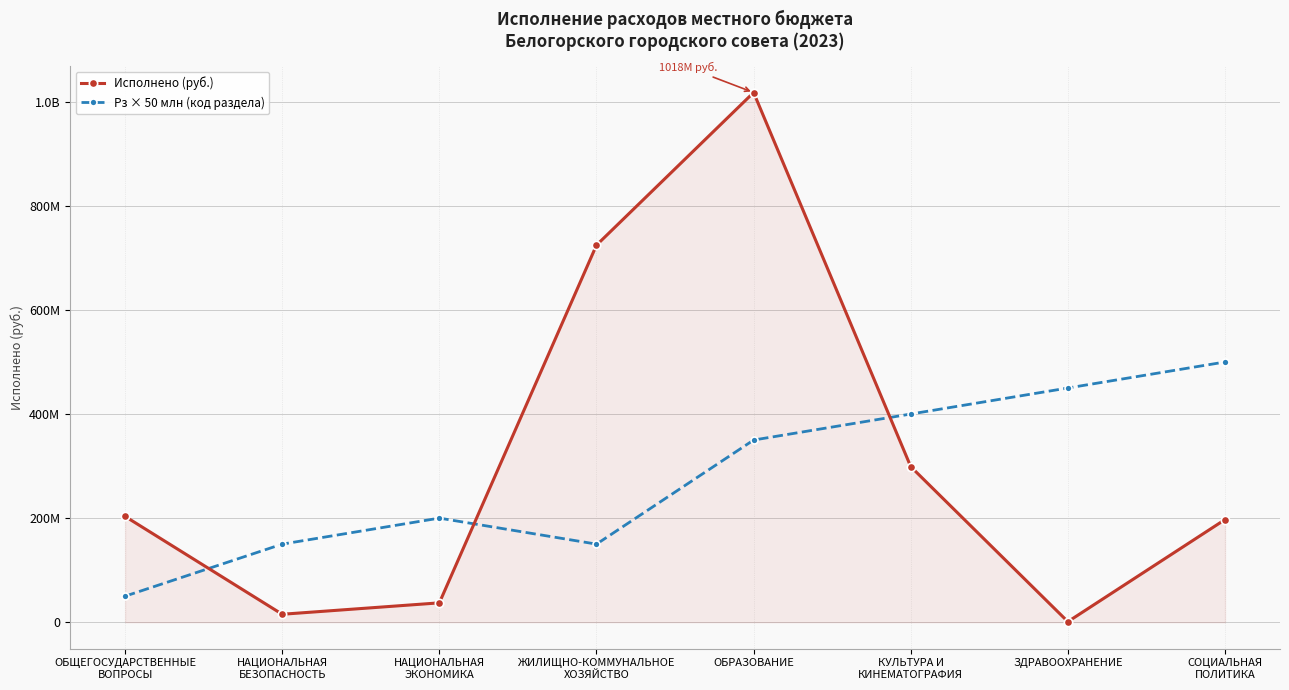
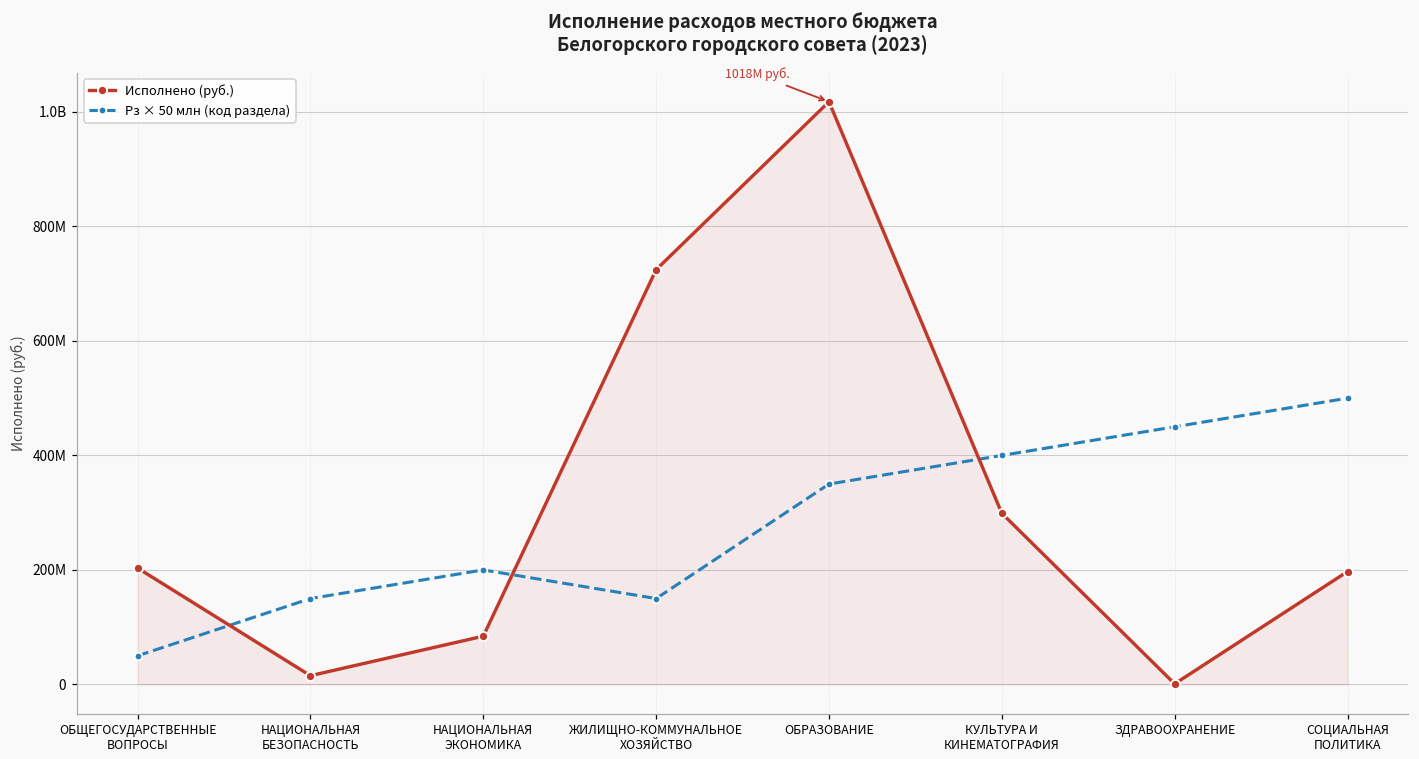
  {
    "Исполнено (руб.)": {
      "ОБЩЕГОСУДАРСТВЕННЫЕ ВОПРОСЫ": 200000000,
      "НАЦИОНАЛЬНАЯ БЕЗОПАСНОСТЬ": 20000000,
-     "НАЦИОНАЛЬНАЯ ЭКОНОМИКА": 40000000,
+     "НАЦИОНАЛЬНАЯ ЭКОНОМИКА": 80000000,
      "ЖИЛИЩНО-КОММУНАЛЬНОЕ ХОЗЯЙСТВО": 720000000,
      "КУЛЬТУРА И КИНЕМАТОГРАФИЯ": 300000000,
      "ЗДРАВООХРАНЕНИЕ": 0,
      "СОЦИАЛЬНАЯ ПОЛИТИКА": 200000000
    },
    "Рз × 50 млн (код раздела)": {
      "ОБЩЕГОСУДАРСТВЕННЫЕ ВОПРОСЫ": 50000000,
      "НАЦИОНАЛЬНАЯ БЕЗОПАСНОСТЬ": 150000000,
      "НАЦИОНАЛЬНАЯ ЭКОНОМИКА": 200000000,
      "ЖИЛИЩНО-КОММУНАЛЬНОЕ ХОЗЯЙСТВО": 150000000,
      "ОБРАЗОВАНИЕ": 350000000,
      "КУЛЬТУРА И КИНЕМАТОГРАФИЯ": 400000000,
      "ЗДРАВООХРАНЕНИЕ": 450000000,
      "СОЦИАЛЬНАЯ ПОЛИТИКА": 500000000
    }
  }
